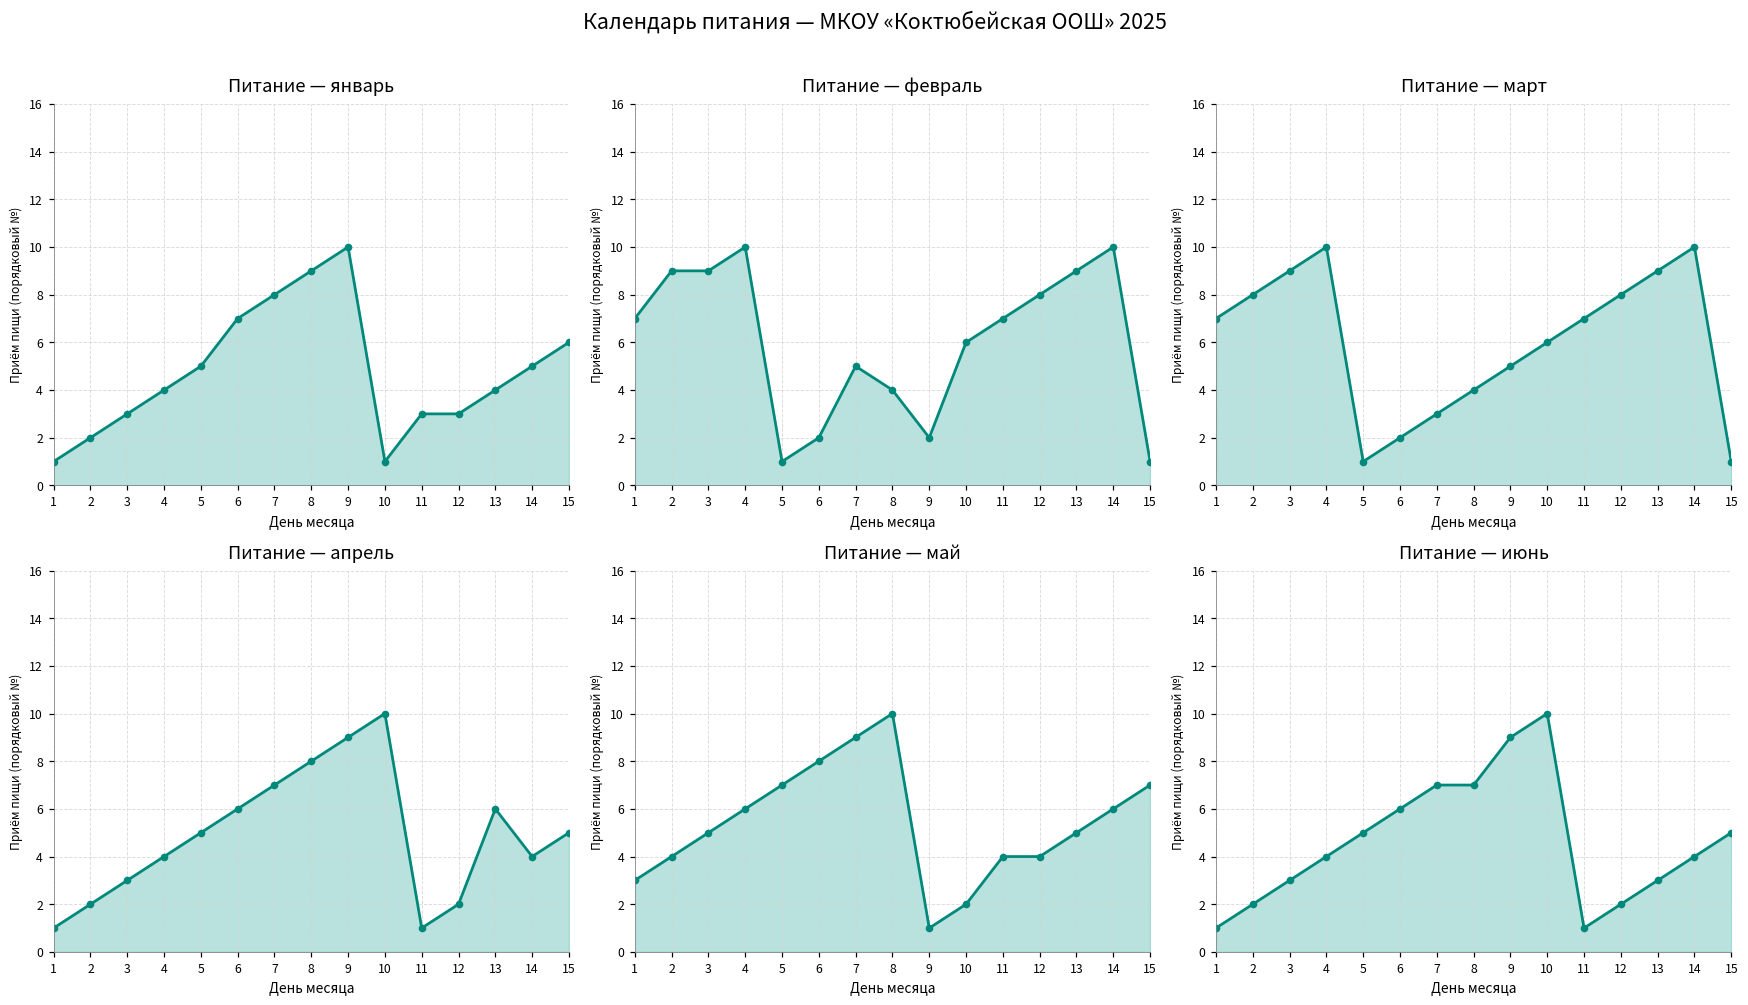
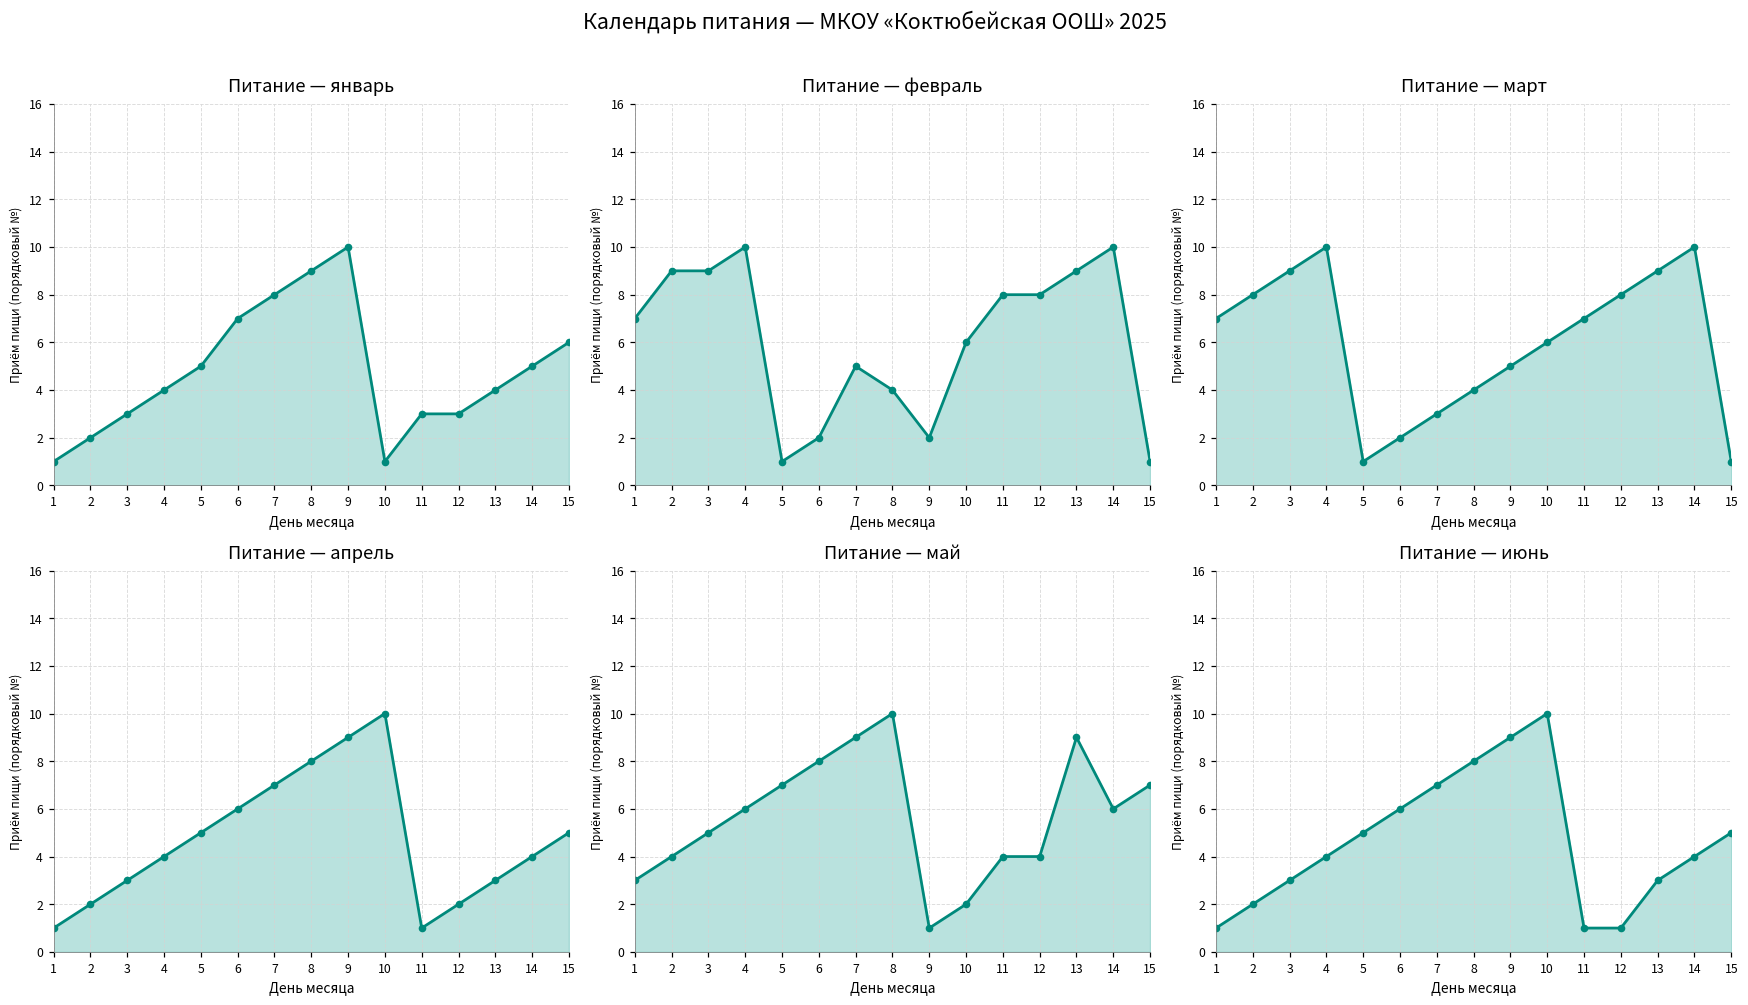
  {
    "Питание — январь": {
      "1": 1.0,
      "2": 2.0,
      "3": 3.0,
      "4": 4.0,
      "5": 5.0,
      "6": 7.0,
      "7": 8.0,
      "8": 9.0,
      "9": 10.0,
      "10": 1.0,
      "11": 3.0,
      "12": 3.0,
      "13": 4.0,
      "14": 5.0,
      "15": 6.0
    },
    "Питание — февраль": {
      "1": 7,
      "2": 9,
      "3": 9,
      "4": 10,
      "5": 1,
      "6": 2,
      "7": 5,
      "8": 4,
      "9": 2,
      "10": 6,
-     "11": 7,
+     "11": 8,
      "12": 8,
      "13": 9,
      "14": 10,
      "15": 1
    },
    "Питание — март": {
      "1": 7.0,
      "2": 8.0,
      "3": 9.0,
      "4": 10.0,
      "5": 1.0,
      "6": 2.0,
      "7": 3.0,
      "8": 4.0,
      "9": 5.0,
      "10": 6.0,
      "11": 7.0,
      "12": 8.0,
      "13": 9.0,
      "14": 10.0,
      "15": 1.0
    },
    "Питание — апрель": {
      "1": 1,
      "2": 2,
      "3": 3,
      "4": 4,
      "5": 5,
      "6": 6,
      "7": 7,
      "8": 8,
      "9": 9,
      "10": 10,
      "11": 1,
      "12": 2,
-     "13": 6,
+     "13": 3,
      "14": 4,
      "15": 5
    },
    "Питание — май": {
      "1": 3,
      "2": 4,
      "3": 5,
      "4": 6,
      "5": 7,
      "6": 8,
      "7": 9,
      "8": 10,
      "9": 1,
      "10": 2,
      "11": 4,
      "12": 4,
-     "13": 5,
+     "13": 9,
      "14": 6,
      "15": 7
    },
    "Питание — июнь": {
      "1": 1,
      "2": 2,
      "3": 3,
      "4": 4,
      "5": 5,
      "6": 6,
      "7": 7,
-     "8": 7,
+     "8": 8,
      "9": 9,
      "10": 10,
      "11": 1,
-     "12": 2,
+     "12": 1,
      "13": 3,
      "14": 4,
      "15": 5
    }
  }
